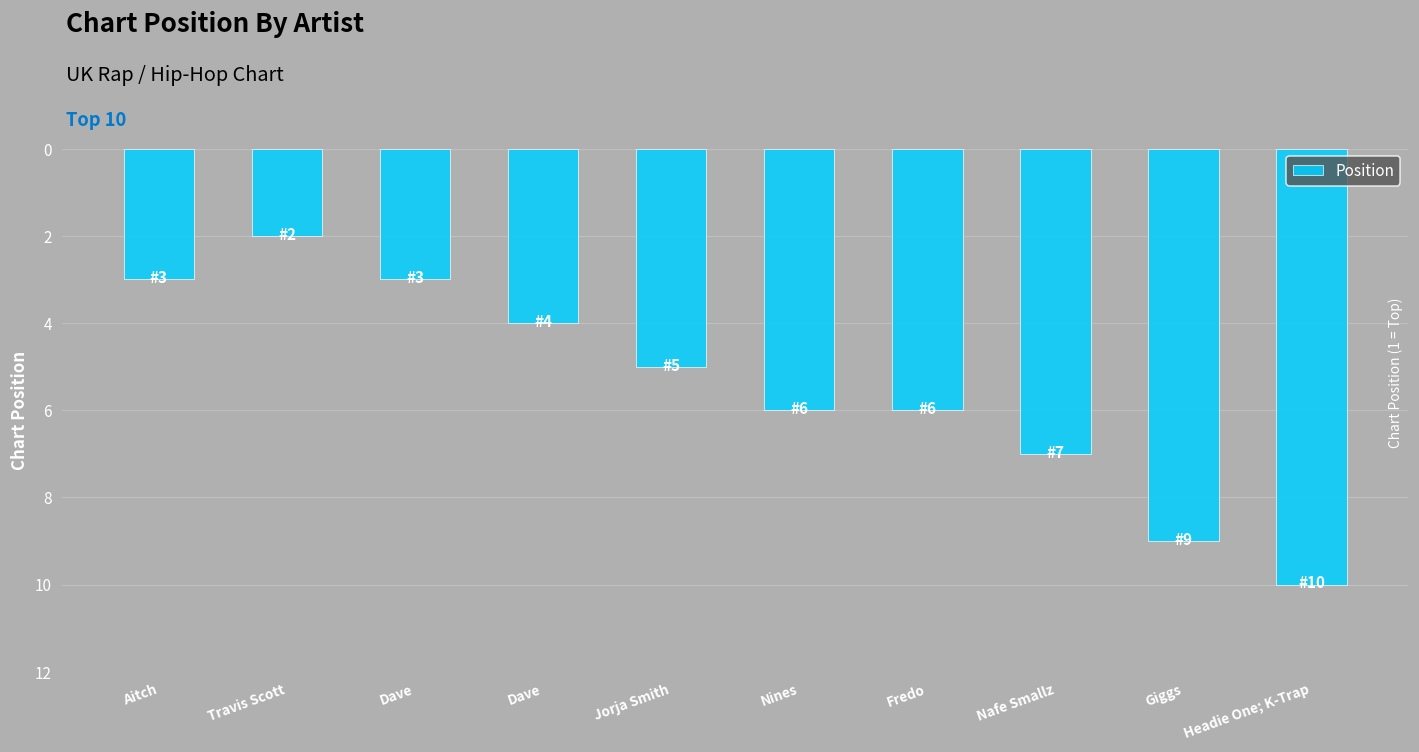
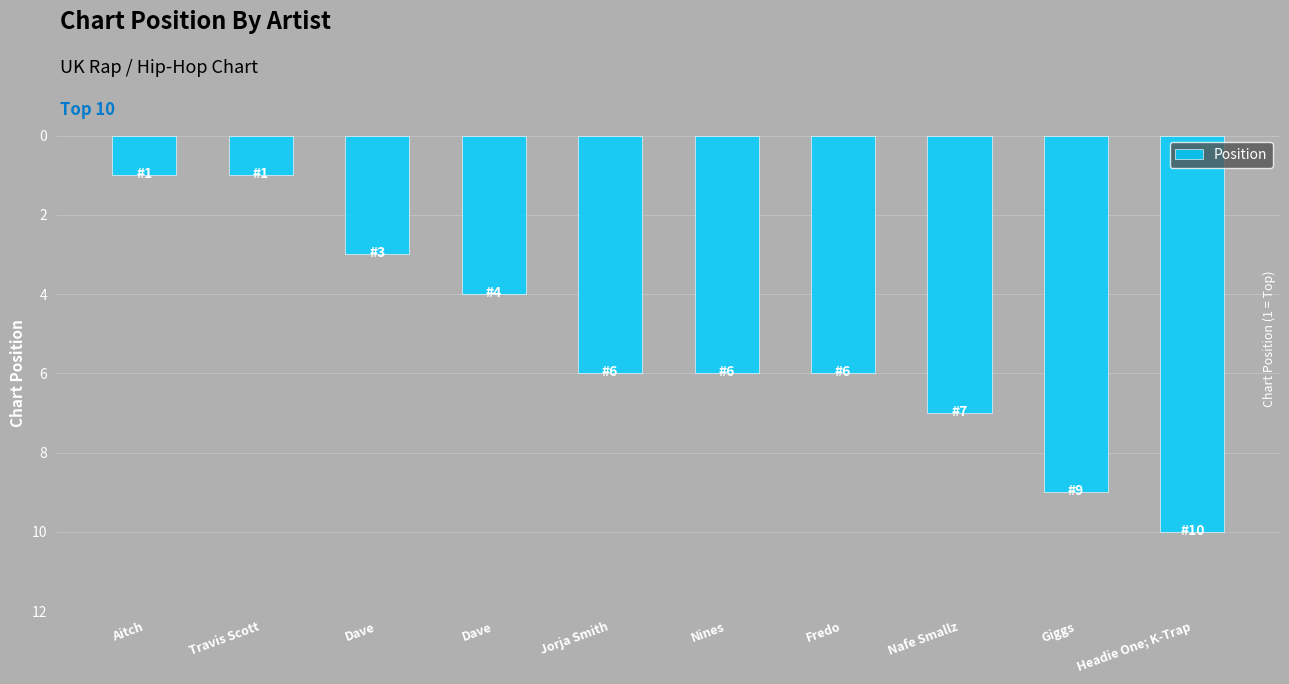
  {
-   "Aitch": 3,
-   "Travis Scott": 2,
-   "Jorja Smith": 5,
+   "Aitch": 1,
+   "Travis Scott": 1,
+   "Jorja Smith": 6,
    "Nines": 6,
    "Fredo": 6,
    "Nafe Smallz": 7,
    "Giggs": 9,
    "Headie One; K-Trap": 10
  }
